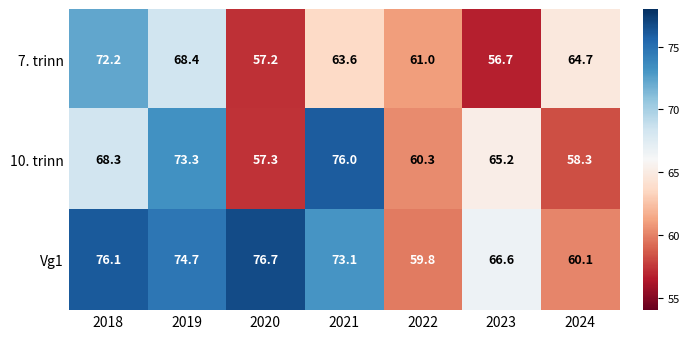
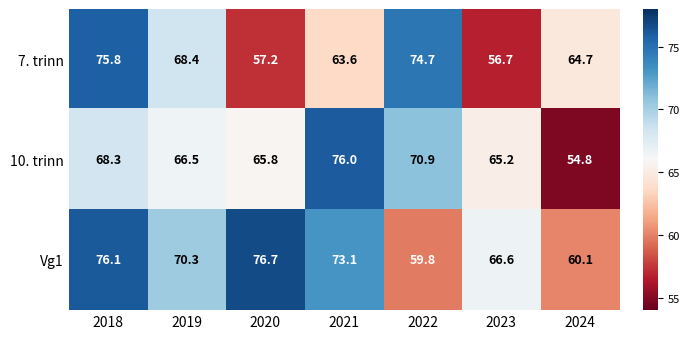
  {
    "7. trinn": {
-     "2018": 72.2,
+     "2018": 75.8,
      "2019": 68.4,
      "2020": 57.2,
      "2021": 63.6,
-     "2022": 61.0,
+     "2022": 74.7,
      "2023": 56.7,
      "2024": 64.7
    },
    "10. trinn": {
      "2018": 68.3,
-     "2019": 73.3,
-     "2020": 57.3,
+     "2019": 66.5,
+     "2020": 65.8,
      "2021": 76.0,
-     "2022": 60.3,
+     "2022": 70.9,
      "2023": 65.2,
-     "2024": 58.3
+     "2024": 54.8
    },
    "Vg1": {
      "2018": 76.1,
-     "2019": 74.7,
+     "2019": 70.3,
      "2020": 76.7,
      "2021": 73.1,
      "2022": 59.8,
      "2023": 66.6,
      "2024": 60.1
    }
  }
